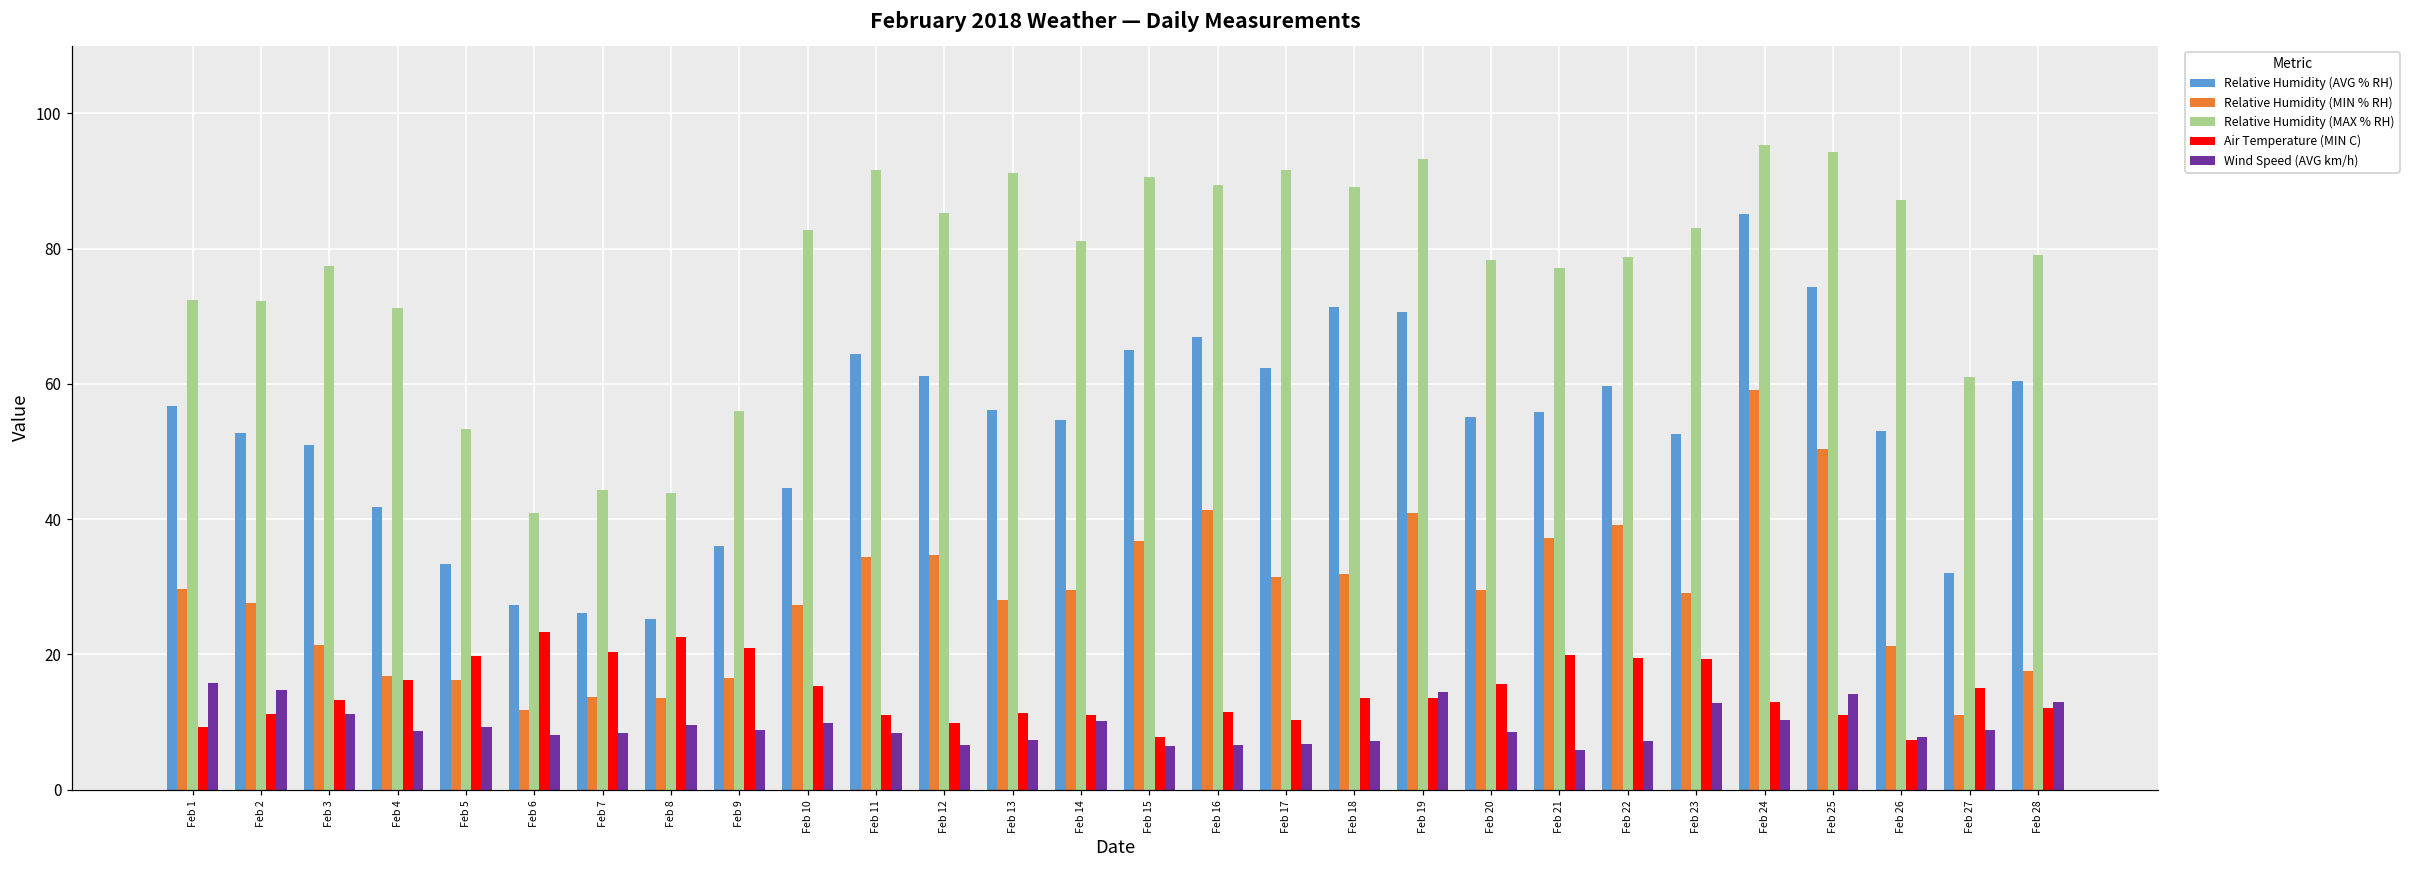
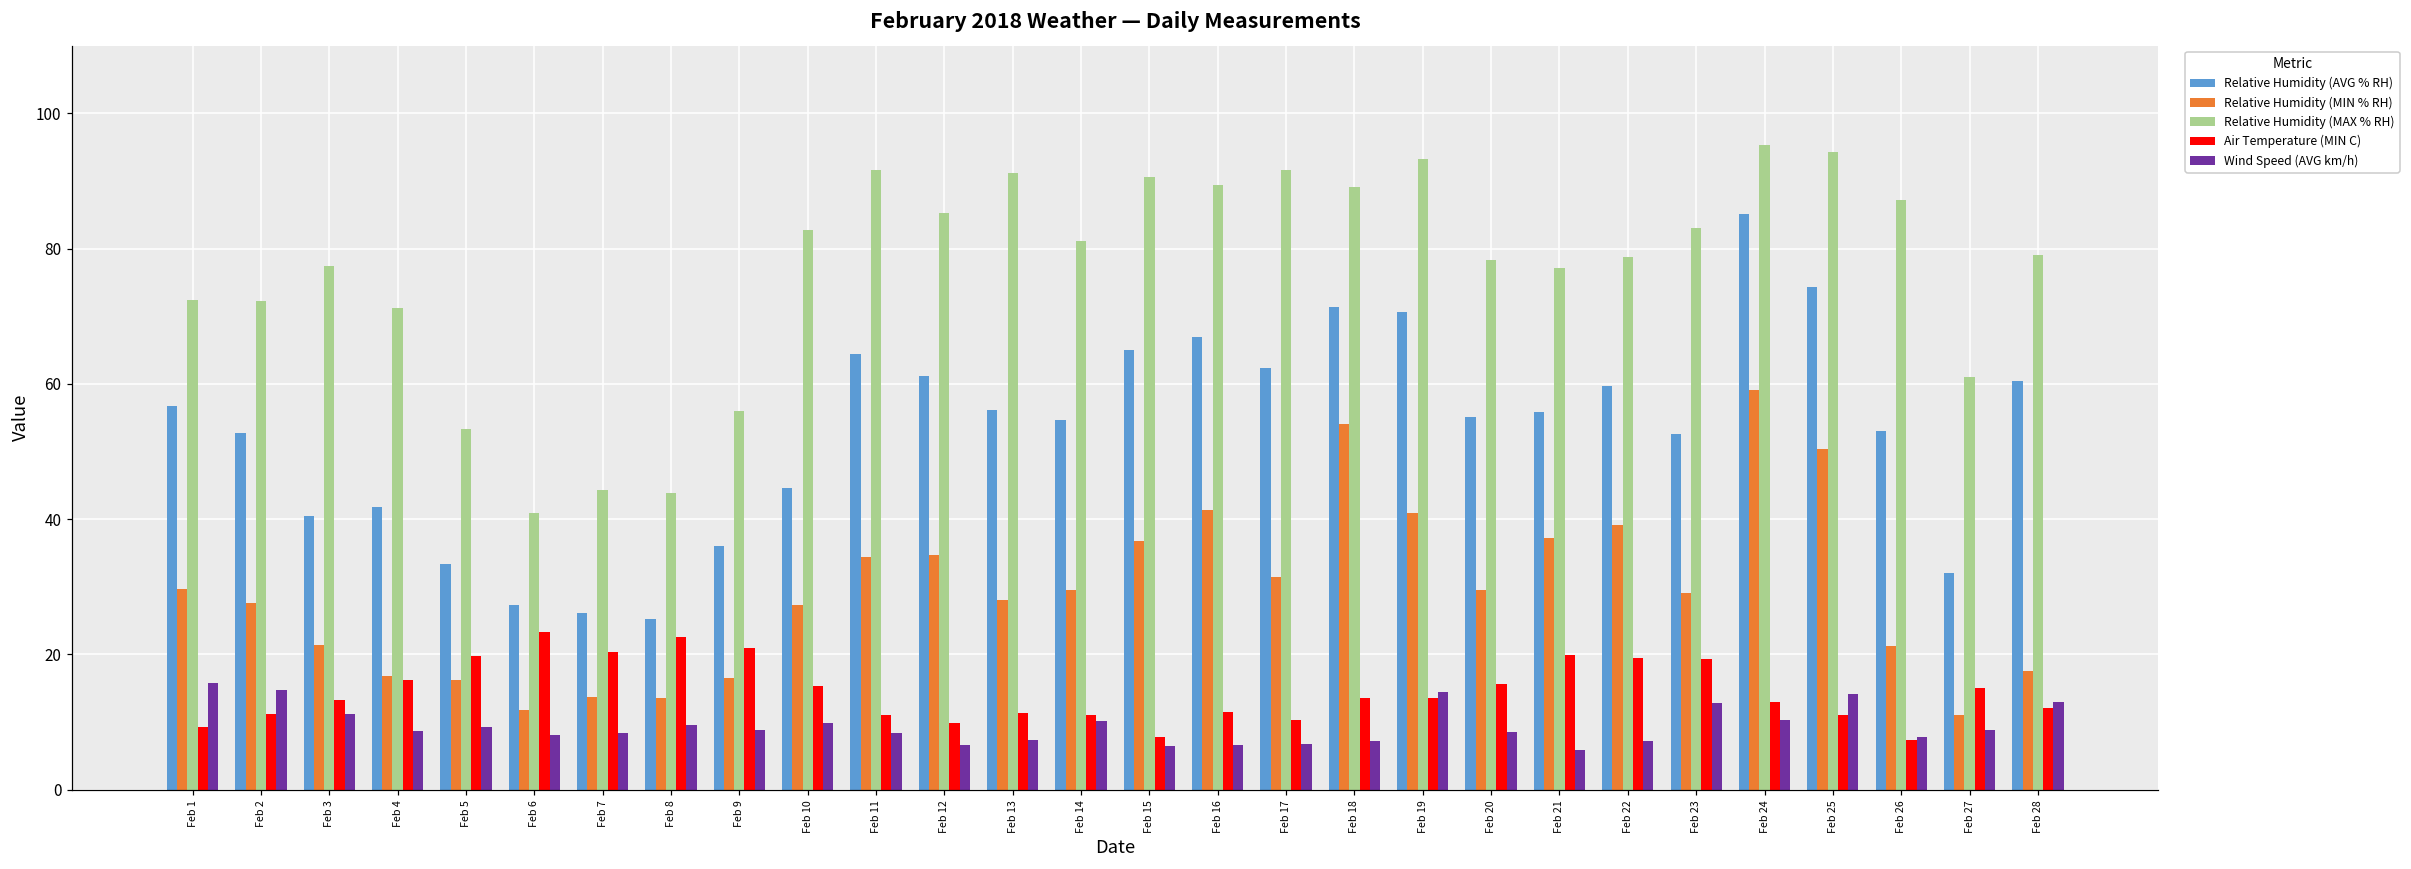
  {
    "Relative Humidity (AVG % RH)": {
      "Feb 1": 57,
      "Feb 2": 53,
-     "Feb 3": 51,
+     "Feb 3": 40,
      "Feb 4": 42,
      "Feb 5": 33,
      "Feb 6": 27,
      "Feb 7": 26,
      "Feb 8": 25,
      "Feb 9": 36,
      "Feb 10": 45,
      "Feb 11": 64,
      "Feb 12": 61,
      "Feb 13": 56,
      "Feb 14": 55,
      "Feb 15": 65,
      "Feb 16": 67,
      "Feb 17": 62,
      "Feb 18": 71,
      "Feb 19": 71,
      "Feb 20": 55,
      "Feb 21": 56,
      "Feb 22": 60,
      "Feb 23": 53,
      "Feb 24": 85,
      "Feb 25": 74,
      "Feb 26": 53,
      "Feb 27": 32,
      "Feb 28": 61
    },
    "Relative Humidity (MIN % RH)": {
      "Feb 1": 30,
      "Feb 2": 28,
      "Feb 3": 21,
      "Feb 4": 17,
      "Feb 5": 16,
      "Feb 6": 12,
      "Feb 7": 14,
      "Feb 8": 14,
      "Feb 9": 17,
      "Feb 10": 27,
      "Feb 11": 34,
      "Feb 12": 35,
      "Feb 13": 28,
      "Feb 14": 30,
      "Feb 15": 37,
      "Feb 16": 41,
      "Feb 17": 32,
-     "Feb 18": 32,
+     "Feb 18": 54,
      "Feb 19": 41,
      "Feb 20": 30,
      "Feb 21": 37,
      "Feb 22": 39,
      "Feb 23": 29,
      "Feb 24": 59,
      "Feb 25": 50,
      "Feb 26": 21,
      "Feb 27": 11,
      "Feb 28": 18
    },
    "Relative Humidity (MAX % RH)": {
      "Feb 1": 72,
      "Feb 2": 72,
      "Feb 3": 77,
      "Feb 4": 71,
      "Feb 5": 53,
      "Feb 6": 41,
      "Feb 7": 44,
      "Feb 8": 44,
      "Feb 9": 56,
      "Feb 10": 83,
      "Feb 11": 92,
      "Feb 12": 85,
      "Feb 13": 91,
      "Feb 14": 81,
      "Feb 15": 91,
      "Feb 16": 89,
      "Feb 17": 92,
      "Feb 18": 89,
      "Feb 19": 93,
      "Feb 20": 78,
      "Feb 21": 77,
      "Feb 22": 79,
      "Feb 23": 83,
      "Feb 24": 95,
      "Feb 25": 94,
      "Feb 26": 87,
      "Feb 27": 61,
      "Feb 28": 79
    },
    "Air Temperature (MIN C)": {
      "Feb 1": 9,
      "Feb 2": 11,
      "Feb 3": 13,
      "Feb 4": 16,
      "Feb 5": 20,
      "Feb 6": 23,
      "Feb 7": 20,
      "Feb 8": 23,
      "Feb 9": 21,
      "Feb 10": 15,
      "Feb 11": 11,
      "Feb 12": 10,
      "Feb 13": 11,
      "Feb 14": 11,
      "Feb 15": 8,
      "Feb 16": 12,
      "Feb 17": 10,
      "Feb 18": 14,
      "Feb 19": 14,
      "Feb 20": 16,
      "Feb 21": 20,
      "Feb 22": 19,
      "Feb 23": 19,
      "Feb 24": 13,
      "Feb 25": 11,
      "Feb 26": 7,
      "Feb 27": 15,
      "Feb 28": 12
    },
    "Wind Speed (AVG km/h)": {
      "Feb 1": 16,
      "Feb 2": 15,
      "Feb 3": 11,
      "Feb 4": 9,
      "Feb 5": 9,
      "Feb 6": 8,
      "Feb 7": 8,
      "Feb 8": 10,
      "Feb 9": 9,
      "Feb 10": 10,
      "Feb 11": 8,
      "Feb 12": 7,
      "Feb 13": 7,
      "Feb 14": 10,
      "Feb 15": 6,
      "Feb 16": 7,
      "Feb 17": 7,
      "Feb 18": 7,
      "Feb 19": 14,
      "Feb 20": 9,
      "Feb 21": 6,
      "Feb 22": 7,
      "Feb 23": 13,
      "Feb 24": 10,
      "Feb 25": 14,
      "Feb 26": 8,
      "Feb 27": 9,
      "Feb 28": 13
    }
  }
